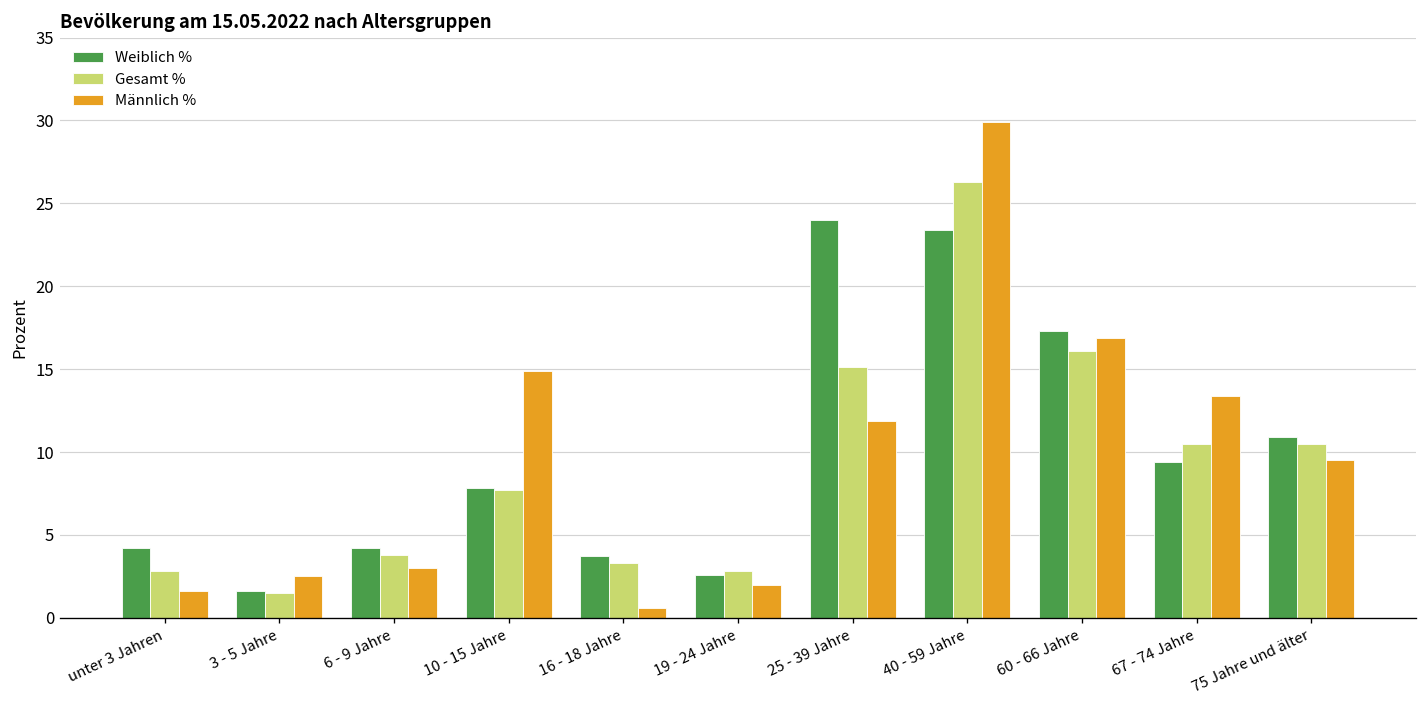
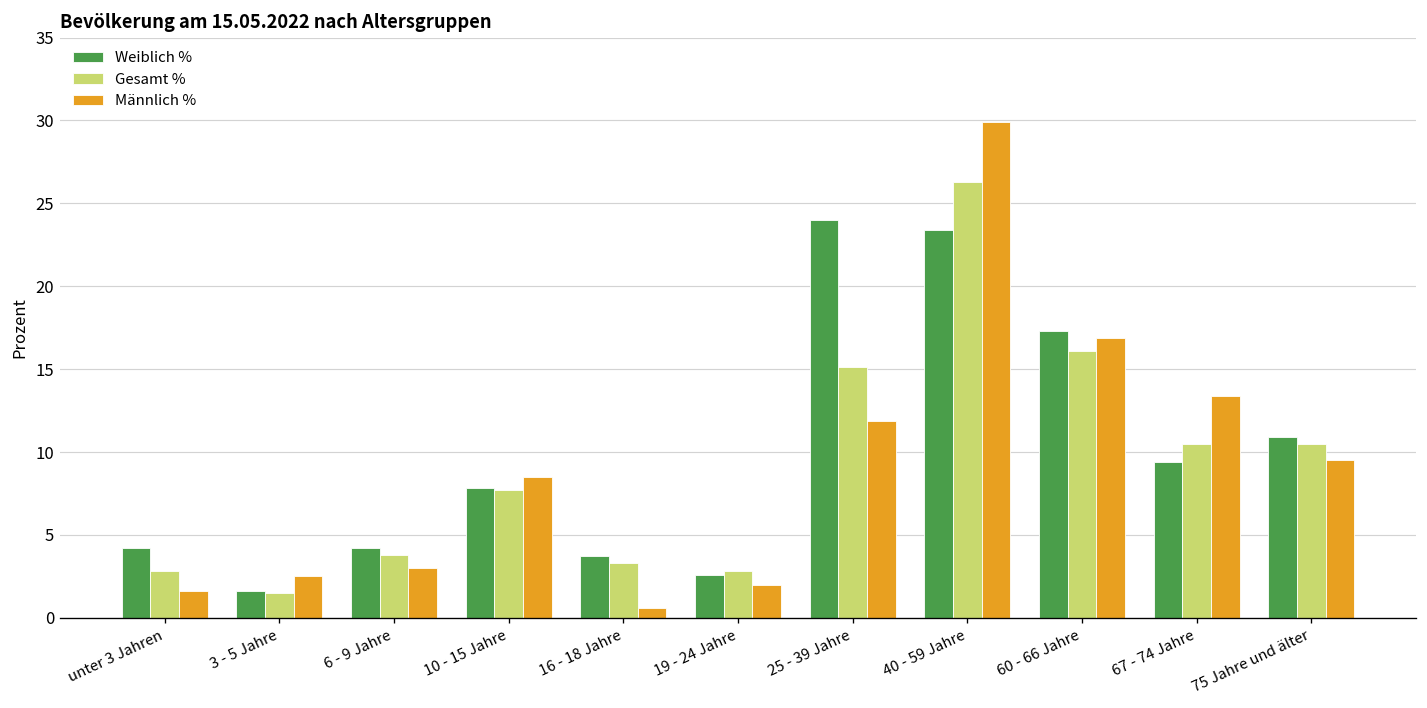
  {
    "Weiblich %": {
      "unter 3 Jahren": 4.2,
      "3 - 5 Jahre": 1.6,
      "6 - 9 Jahre": 4.2,
      "10 - 15 Jahre": 7.8,
      "16 - 18 Jahre": 3.7,
      "19 - 24 Jahre": 2.6,
      "25 - 39 Jahre": 24.0,
      "40 - 59 Jahre": 23.4,
      "60 - 66 Jahre": 17.3,
      "67 - 74 Jahre": 9.4,
      "75 Jahre und älter": 10.9
    },
    "Gesamt %": {
      "unter 3 Jahren": 2.8,
      "3 - 5 Jahre": 1.5,
      "6 - 9 Jahre": 3.8,
      "10 - 15 Jahre": 7.7,
      "16 - 18 Jahre": 3.3,
      "19 - 24 Jahre": 2.8,
      "25 - 39 Jahre": 15.1,
      "40 - 59 Jahre": 26.3,
      "60 - 66 Jahre": 16.1,
      "67 - 74 Jahre": 10.5,
      "75 Jahre und älter": 10.5
    },
    "Männlich %": {
      "unter 3 Jahren": 1.6,
      "3 - 5 Jahre": 2.5,
      "6 - 9 Jahre": 3.0,
-     "10 - 15 Jahre": 14.9,
+     "10 - 15 Jahre": 8.5,
      "16 - 18 Jahre": 0.6,
      "19 - 24 Jahre": 2.0,
      "25 - 39 Jahre": 11.9,
      "40 - 59 Jahre": 29.9,
      "60 - 66 Jahre": 16.9,
      "67 - 74 Jahre": 13.4,
      "75 Jahre und älter": 9.5
    }
  }
